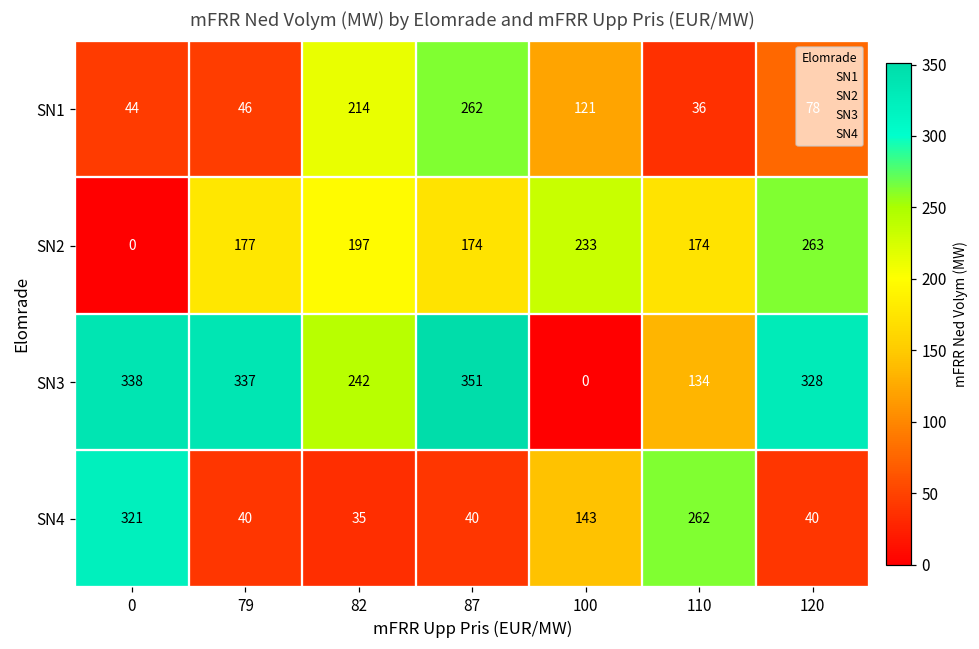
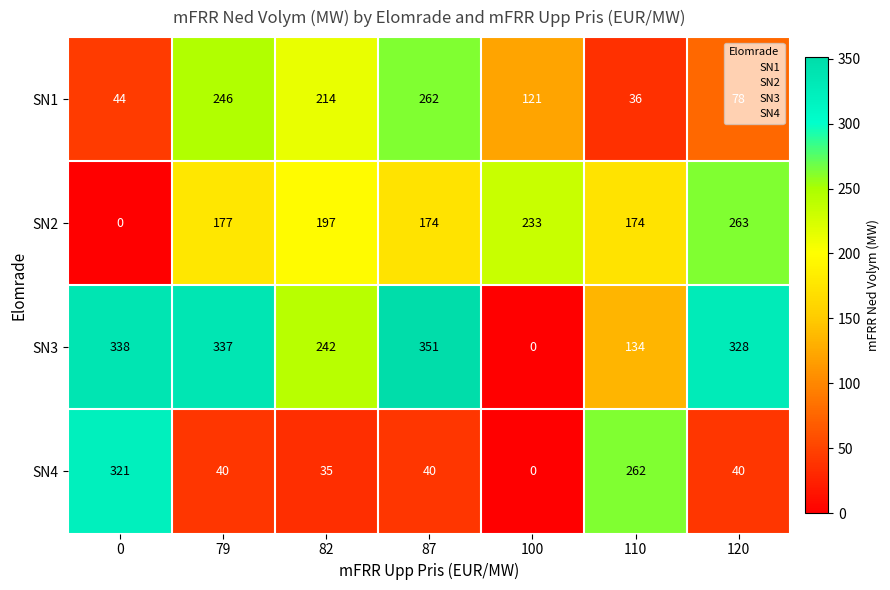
  {
    "SN1": {
      "0": 44,
-     "79": 46,
+     "79": 246,
      "82": 214,
      "87": 262,
      "100": 121,
      "110": 36
    },
    "SN2": {
      "0": 0,
      "79": 177,
      "82": 197,
      "87": 174,
      "100": 233,
      "110": 174,
      "120": 263
    },
    "SN3": {
      "0": 338,
      "79": 337,
      "82": 242,
      "87": 351,
      "100": 0,
      "110": 134,
      "120": 328
    },
    "SN4": {
      "0": 321,
      "79": 40,
      "82": 35,
      "87": 40,
-     "100": 143,
+     "100": 0,
      "110": 262,
      "120": 40
    }
  }
